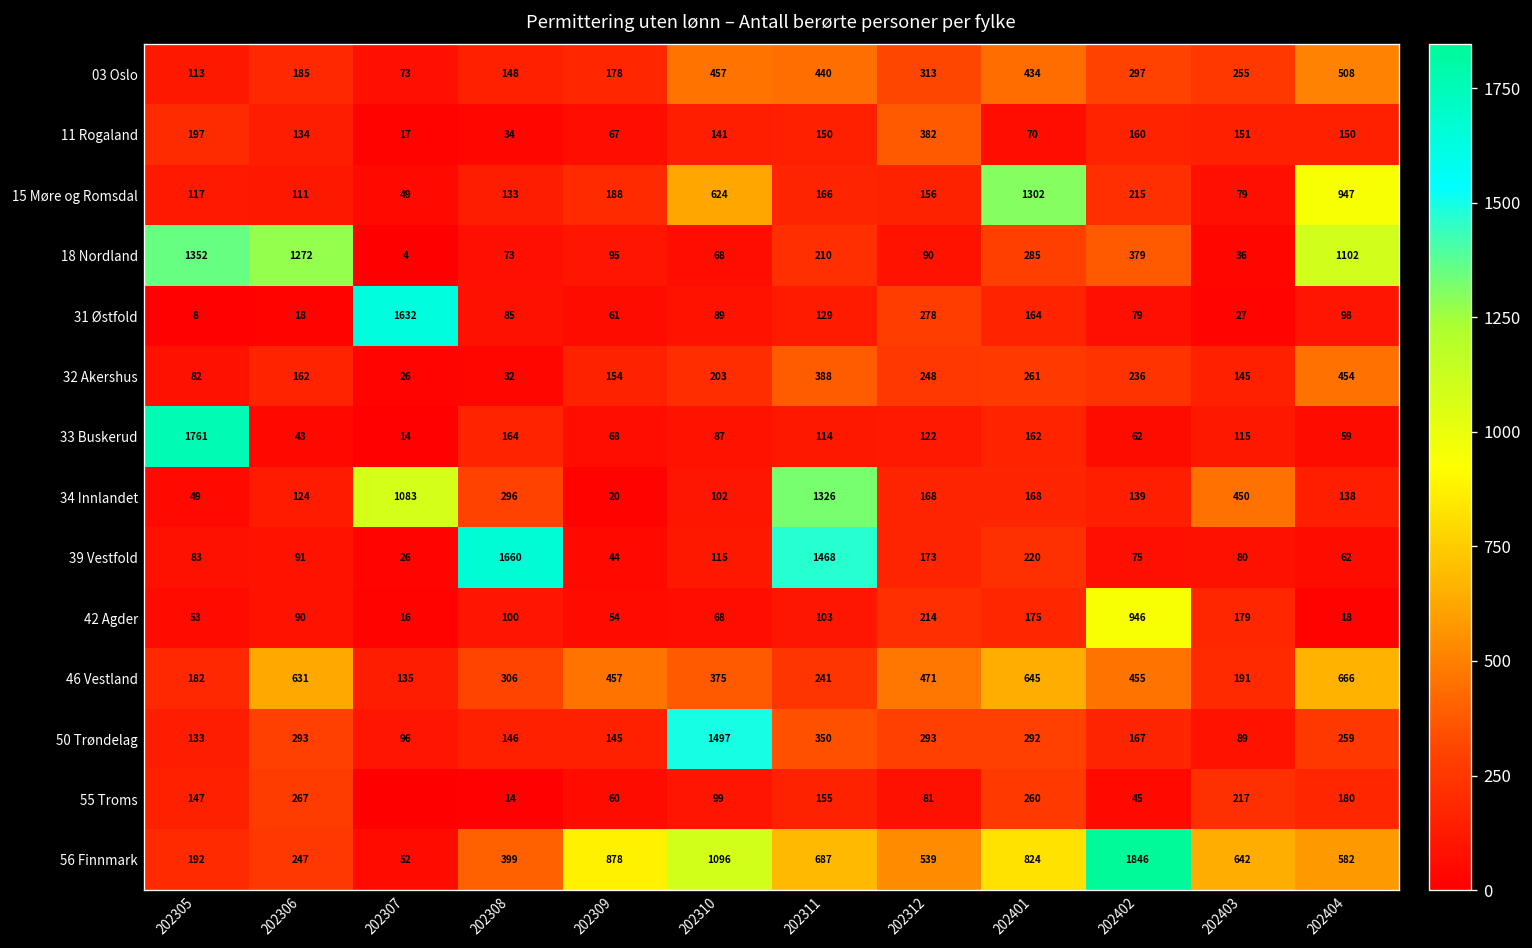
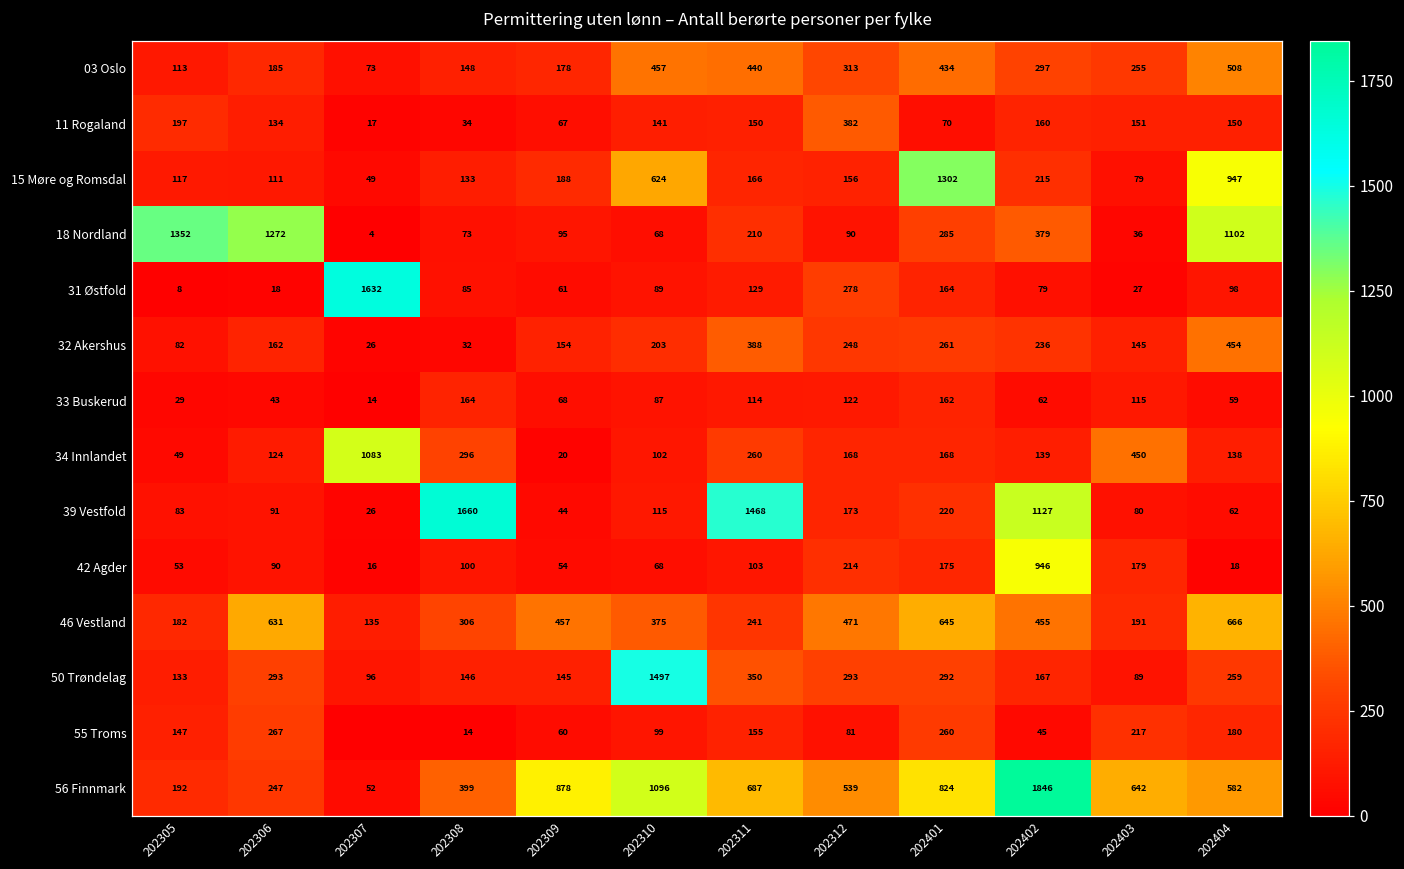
  {
    "03 Oslo": {
      "202305": 113,
      "202306": 185,
      "202307": 73,
      "202308": 148,
      "202309": 178,
      "202310": 457,
      "202311": 440,
      "202312": 313,
      "202401": 434,
      "202402": 297,
      "202403": 255,
      "202404": 508
    },
    "11 Rogaland": {
      "202305": 197,
      "202306": 134,
      "202307": 17,
      "202308": 34,
      "202309": 67,
      "202310": 141,
      "202311": 150,
      "202312": 382,
      "202401": 70,
      "202402": 160,
      "202403": 151,
      "202404": 150
    },
    "15 Møre og Romsdal": {
      "202305": 117,
      "202306": 111,
      "202307": 49,
      "202308": 133,
      "202309": 188,
      "202310": 624,
      "202311": 166,
      "202312": 156,
      "202401": 1302,
      "202402": 215,
      "202403": 79,
      "202404": 947
    },
    "18 Nordland": {
      "202305": 1352,
      "202306": 1272,
      "202307": 4,
      "202308": 73,
      "202309": 95,
      "202310": 68,
      "202311": 210,
      "202312": 90,
      "202401": 285,
      "202402": 379,
      "202403": 36,
      "202404": 1102
    },
    "31 Østfold": {
      "202305": 8,
      "202306": 18,
      "202307": 1632,
      "202308": 85,
      "202309": 61,
      "202310": 89,
      "202311": 129,
      "202312": 278,
      "202401": 164,
      "202402": 79,
      "202403": 27,
      "202404": 98
    },
    "32 Akershus": {
      "202305": 82,
      "202306": 162,
      "202307": 26,
      "202308": 32,
      "202309": 154,
      "202310": 203,
      "202311": 388,
      "202312": 248,
      "202401": 261,
      "202402": 236,
      "202403": 145,
      "202404": 454
    },
    "33 Buskerud": {
-     "202305": 1761,
+     "202305": 29,
      "202306": 43,
      "202307": 14,
      "202308": 164,
      "202309": 68,
      "202310": 87,
      "202311": 114,
      "202312": 122,
      "202401": 162,
      "202402": 62,
      "202403": 115,
      "202404": 59
    },
    "34 Innlandet": {
      "202305": 49,
      "202306": 124,
      "202307": 1083,
      "202308": 296,
      "202309": 20,
      "202310": 102,
-     "202311": 1326,
+     "202311": 260,
      "202312": 168,
      "202401": 168,
      "202402": 139,
      "202403": 450,
      "202404": 138
    },
    "39 Vestfold": {
      "202305": 83,
      "202306": 91,
      "202307": 26,
      "202308": 1660,
      "202309": 44,
      "202310": 115,
      "202311": 1468,
      "202312": 173,
      "202401": 220,
-     "202402": 75,
+     "202402": 1127,
      "202403": 80,
      "202404": 62
    },
    "42 Agder": {
      "202305": 53,
      "202306": 90,
      "202307": 16,
      "202308": 100,
      "202309": 54,
      "202310": 68,
      "202311": 103,
      "202312": 214,
      "202401": 175,
      "202402": 946,
      "202403": 179,
      "202404": 18
    },
    "46 Vestland": {
      "202305": 182,
      "202306": 631,
      "202307": 135,
      "202308": 306,
      "202309": 457,
      "202310": 375,
      "202311": 241,
      "202312": 471,
      "202401": 645,
      "202402": 455,
      "202403": 191,
      "202404": 666
    },
    "50 Trøndelag": {
      "202305": 133,
      "202306": 293,
      "202307": 96,
      "202308": 146,
      "202309": 145,
      "202310": 1497,
      "202311": 350,
      "202312": 293,
      "202401": 292,
      "202402": 167,
      "202403": 89,
      "202404": 259
    },
    "55 Troms": {
      "202305": 147,
      "202306": 267,
      "202308": 14,
      "202309": 60,
      "202310": 99,
      "202311": 155,
      "202312": 81,
      "202401": 260,
      "202402": 45,
      "202403": 217,
      "202404": 180
    },
    "56 Finnmark": {
      "202305": 192,
      "202306": 247,
      "202307": 52,
      "202308": 399,
      "202309": 878,
      "202310": 1096,
      "202311": 687,
      "202312": 539,
      "202401": 824,
      "202402": 1846,
      "202403": 642,
      "202404": 582
    }
  }
